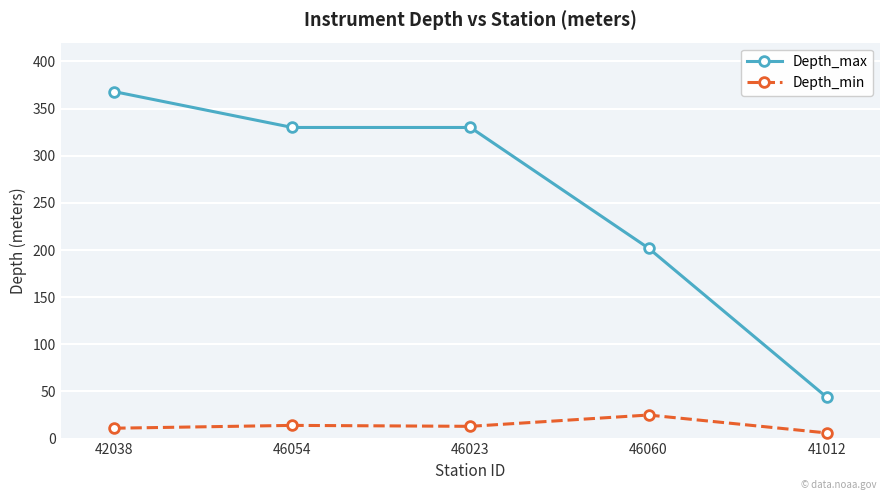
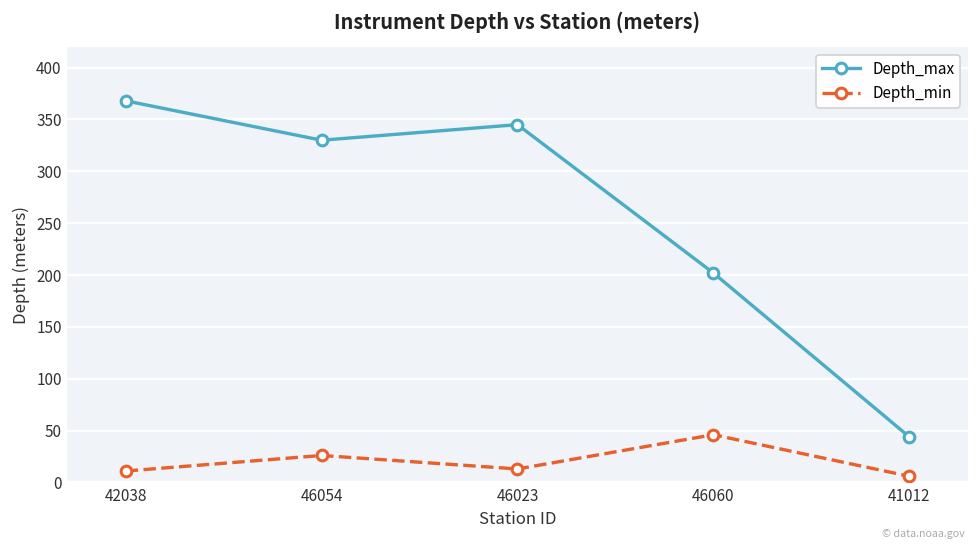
  {
    "Depth_max": {
      "42038": 370,
      "46054": 330,
-     "46023": 330,
+     "46023": 350,
      "46060": 200,
      "41012": 40
    },
    "Depth_min": {
      "42038": 10,
-     "46054": 10,
+     "46054": 30,
      "46023": 10,
-     "46060": 30,
+     "46060": 50,
      "41012": 10
    }
  }
